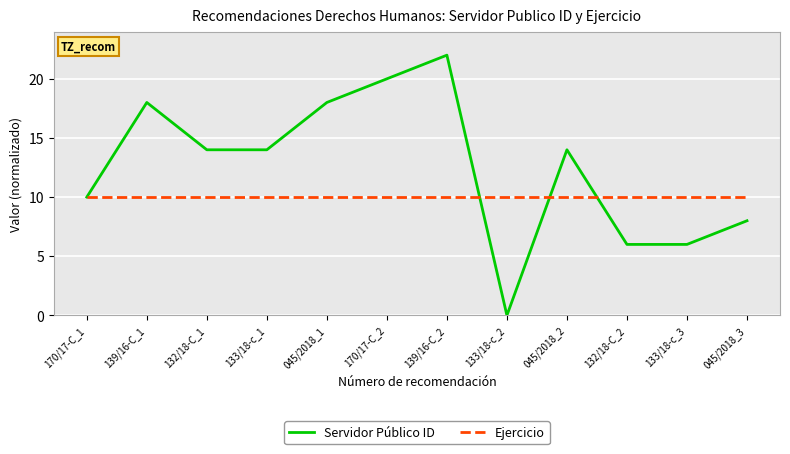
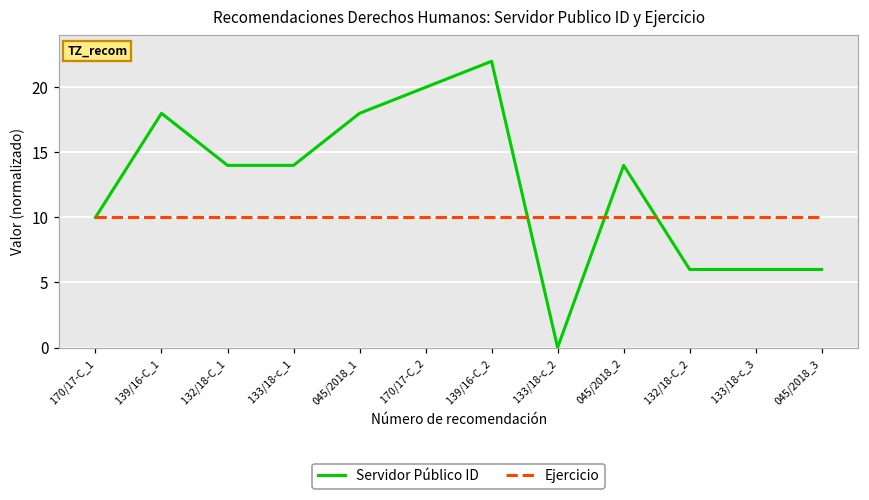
  {
    "Servidor Público ID": {
      "139/16-C_1": 18.0,
      "132/18-C_1": 14.0,
      "133/18-c_1": 14.0,
      "045/2018_1": 18.0,
      "170/17-C_2": 20.0,
      "139/16-C_2": 22.0,
      "133/18-c_2": 0.0,
      "045/2018_2": 14.0,
      "132/18-C_2": 6.0,
      "133/18-c_3": 6.0,
-     "045/2018_3": 8.0
+     "045/2018_3": 6.0
    },
    "Ejercicio": {
      "139/16-C_1": 10.0,
      "132/18-C_1": 10.0,
      "133/18-c_1": 10.0,
      "045/2018_1": 10.0,
      "170/17-C_2": 10.0,
      "139/16-C_2": 10.0,
      "133/18-c_2": 10.0,
      "045/2018_2": 10.0,
      "132/18-C_2": 10.0,
      "133/18-c_3": 10.0,
      "045/2018_3": 10.0
    }
  }
